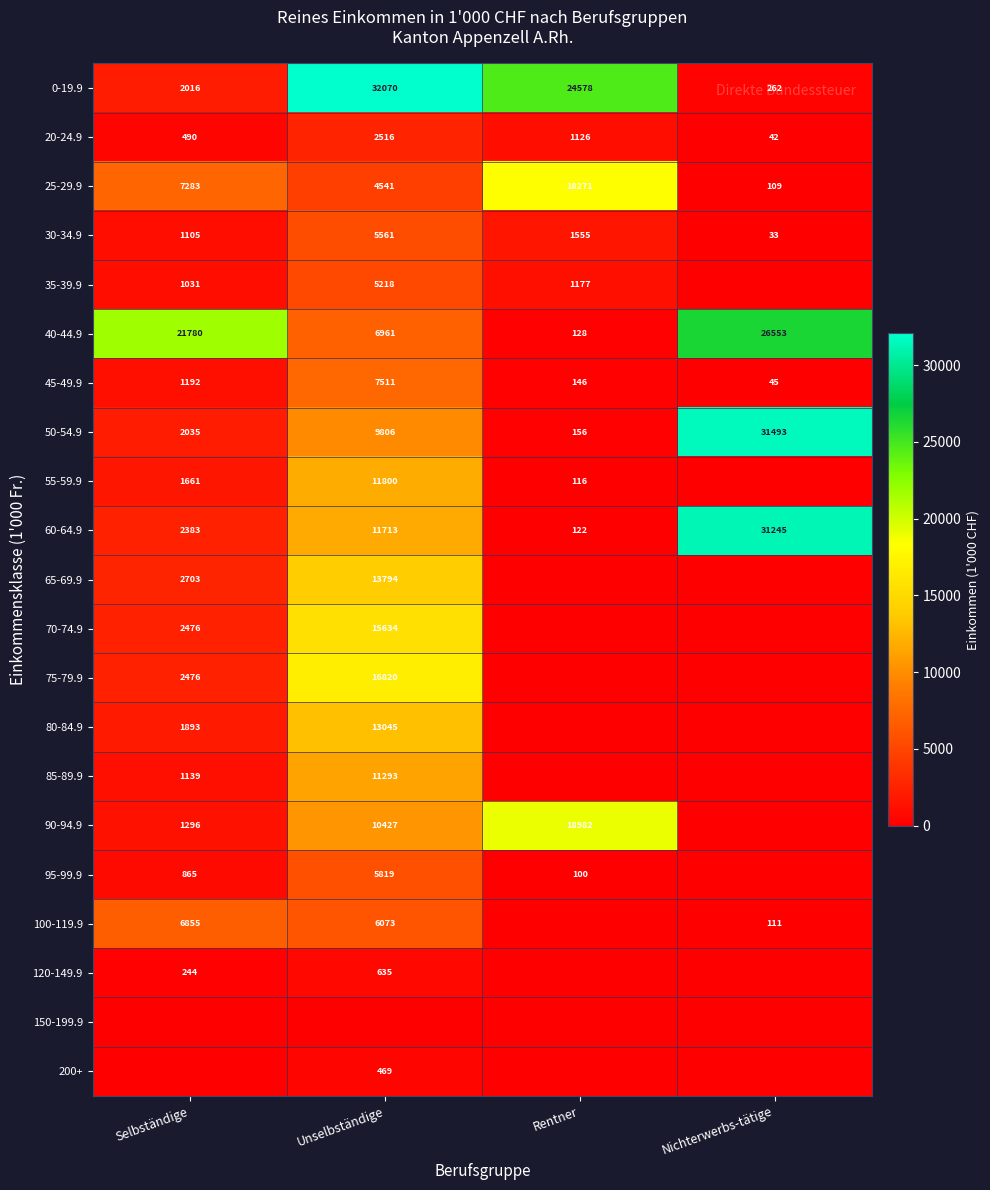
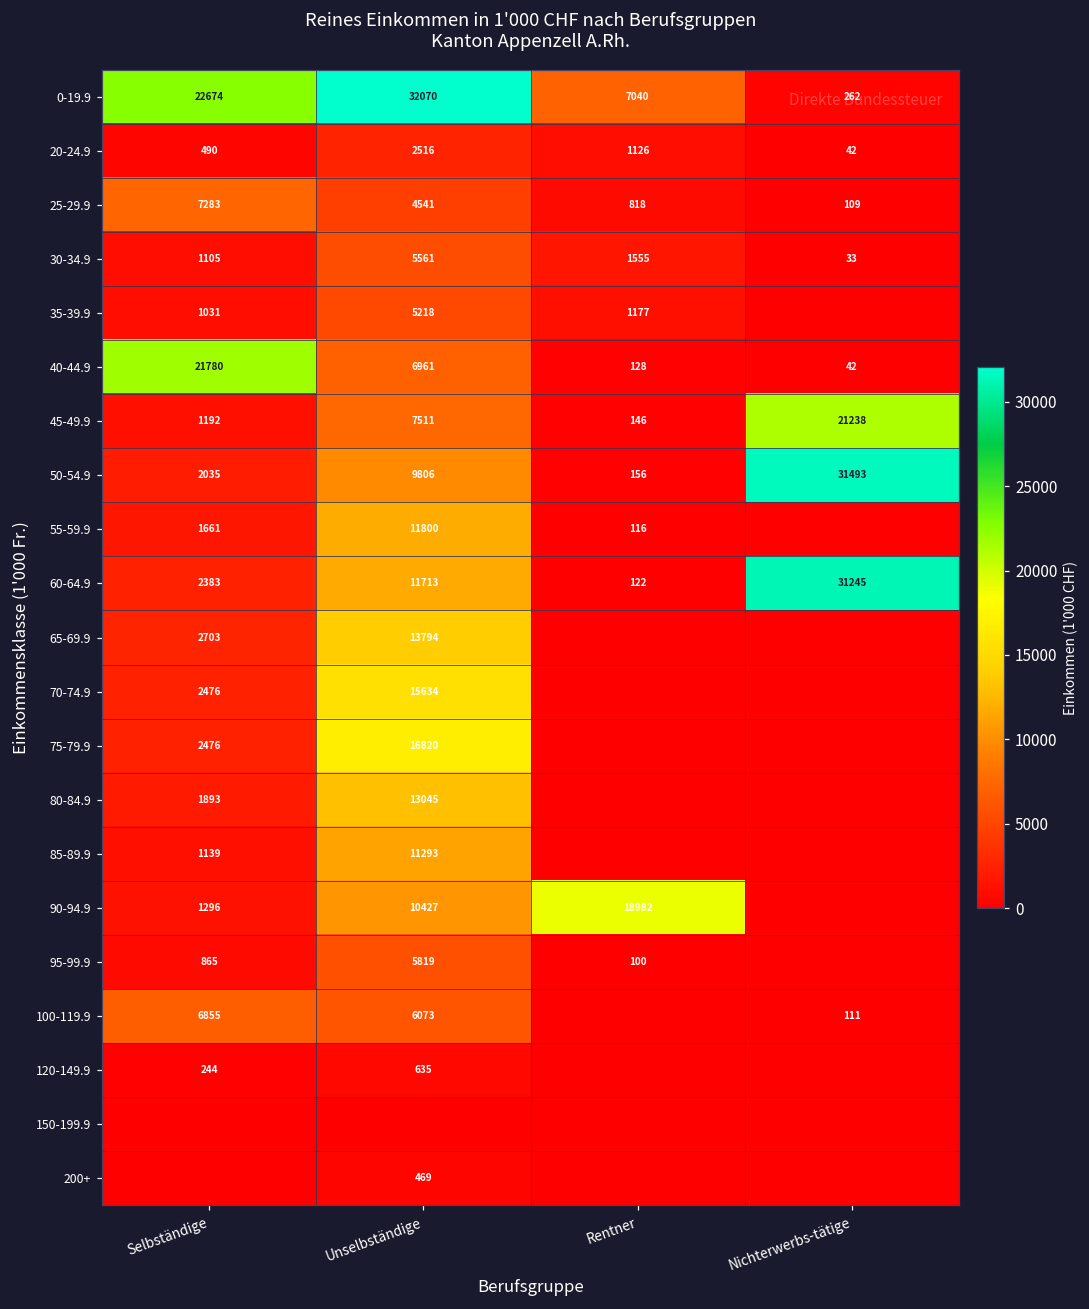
  {
    "0-19.9": {
-     "Selbständige": 2016,
+     "Selbständige": 22674,
      "Unselbständige": 32070,
-     "Rentner": 24578
+     "Rentner": 7040
    },
    "20-24.9": {
      "Selbständige": 490,
      "Unselbständige": 2516,
      "Rentner": 1126,
      "Nichterwerbs-tätige": 42
    },
    "25-29.9": {
      "Selbständige": 7283,
      "Unselbständige": 4541,
-     "Rentner": 18271,
+     "Rentner": 818,
      "Nichterwerbs-tätige": 109
    },
    "30-34.9": {
      "Selbständige": 1105,
      "Unselbständige": 5561,
      "Rentner": 1555,
      "Nichterwerbs-tätige": 33
    },
    "35-39.9": {
      "Selbständige": 1031,
      "Unselbständige": 5218,
      "Rentner": 1177
    },
    "40-44.9": {
      "Selbständige": 21780,
      "Unselbständige": 6961,
      "Rentner": 128,
-     "Nichterwerbs-tätige": 26553
+     "Nichterwerbs-tätige": 42
    },
    "45-49.9": {
      "Selbständige": 1192,
      "Unselbständige": 7511,
      "Rentner": 146,
-     "Nichterwerbs-tätige": 45
+     "Nichterwerbs-tätige": 21238
    },
    "50-54.9": {
      "Selbständige": 2035,
      "Unselbständige": 9806,
      "Rentner": 156,
      "Nichterwerbs-tätige": 31493
    },
    "55-59.9": {
      "Selbständige": 1661,
      "Unselbständige": 11800,
      "Rentner": 116
    },
    "60-64.9": {
      "Selbständige": 2383,
      "Unselbständige": 11713,
      "Rentner": 122,
      "Nichterwerbs-tätige": 31245
    },
    "65-69.9": {
      "Selbständige": 2703,
      "Unselbständige": 13794
    },
    "70-74.9": {
      "Selbständige": 2476,
      "Unselbständige": 15634
    },
    "75-79.9": {
      "Selbständige": 2476,
      "Unselbständige": 16820
    },
    "80-84.9": {
      "Selbständige": 1893,
      "Unselbständige": 13045
    },
    "85-89.9": {
      "Selbständige": 1139,
      "Unselbständige": 11293
    },
    "90-94.9": {
      "Selbständige": 1296,
      "Unselbständige": 10427,
      "Rentner": 18982
    },
    "95-99.9": {
      "Selbständige": 865,
      "Unselbständige": 5819,
      "Rentner": 100
    },
    "100-119.9": {
      "Selbständige": 6855,
      "Unselbständige": 6073,
      "Nichterwerbs-tätige": 111
    },
    "120-149.9": {
      "Selbständige": 244,
      "Unselbständige": 635
    },
    "200+": {
      "Unselbständige": 469
    }
  }
